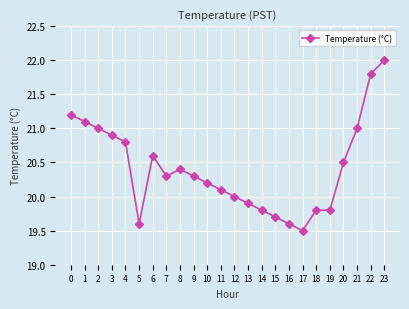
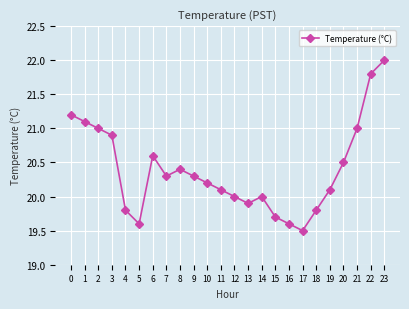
  {
    "0": 21.2,
    "1": 21.1,
    "2": 21.0,
    "3": 20.9,
-   "4": 20.8,
+   "4": 19.8,
    "5": 19.6,
    "6": 20.6,
    "7": 20.3,
    "8": 20.4,
    "9": 20.3,
    "10": 20.2,
    "11": 20.1,
    "12": 20.0,
    "13": 19.9,
-   "14": 19.8,
+   "14": 20.0,
    "15": 19.7,
    "16": 19.6,
    "17": 19.5,
    "18": 19.8,
-   "19": 19.8,
+   "19": 20.1,
    "20": 20.5,
    "21": 21.0,
    "22": 21.8,
    "23": 22.0
  }
